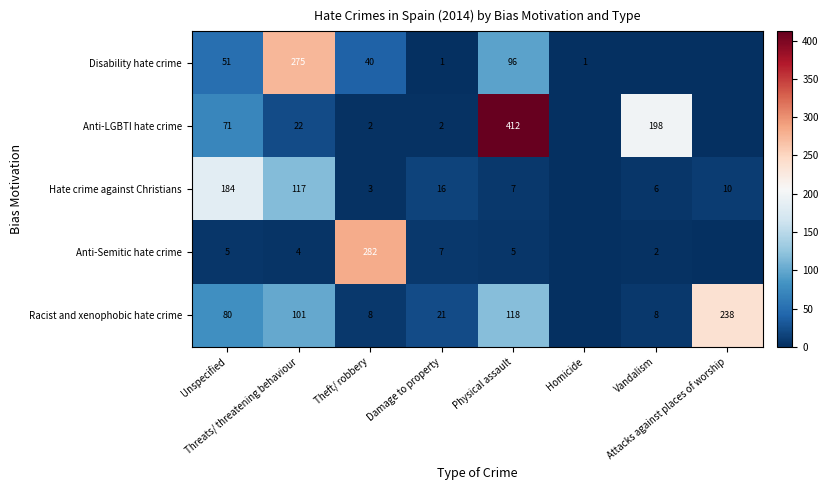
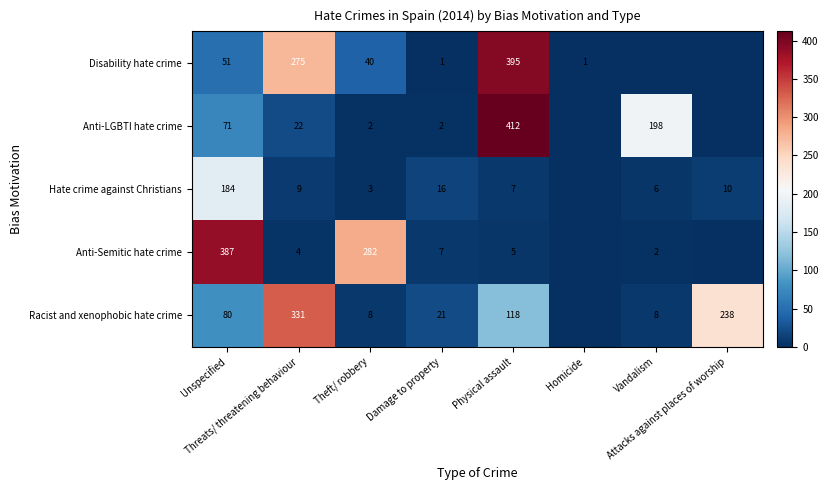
  {
    "Disability hate crime": {
      "Unspecified": 51,
      "Threats/ threatening behaviour": 275,
      "Theft/ robbery": 40,
      "Damage to property": 1,
-     "Physical assault": 96,
+     "Physical assault": 395,
      "Homicide": 1
    },
    "Anti-LGBTI hate crime": {
      "Unspecified": 71,
      "Threats/ threatening behaviour": 22,
      "Theft/ robbery": 2,
      "Damage to property": 2,
      "Physical assault": 412,
      "Vandalism": 198
    },
    "Hate crime against Christians": {
      "Unspecified": 184,
-     "Threats/ threatening behaviour": 117,
+     "Threats/ threatening behaviour": 9,
      "Theft/ robbery": 3,
      "Damage to property": 16,
      "Physical assault": 7,
      "Vandalism": 6,
      "Attacks against places of worship": 10
    },
    "Anti-Semitic hate crime": {
-     "Unspecified": 5,
+     "Unspecified": 387,
      "Threats/ threatening behaviour": 4,
      "Theft/ robbery": 282,
      "Damage to property": 7,
      "Physical assault": 5,
      "Vandalism": 2
    },
    "Racist and xenophobic hate crime": {
      "Unspecified": 80,
-     "Threats/ threatening behaviour": 101,
+     "Threats/ threatening behaviour": 331,
      "Theft/ robbery": 8,
      "Damage to property": 21,
      "Physical assault": 118,
      "Vandalism": 8,
      "Attacks against places of worship": 238
    }
  }
